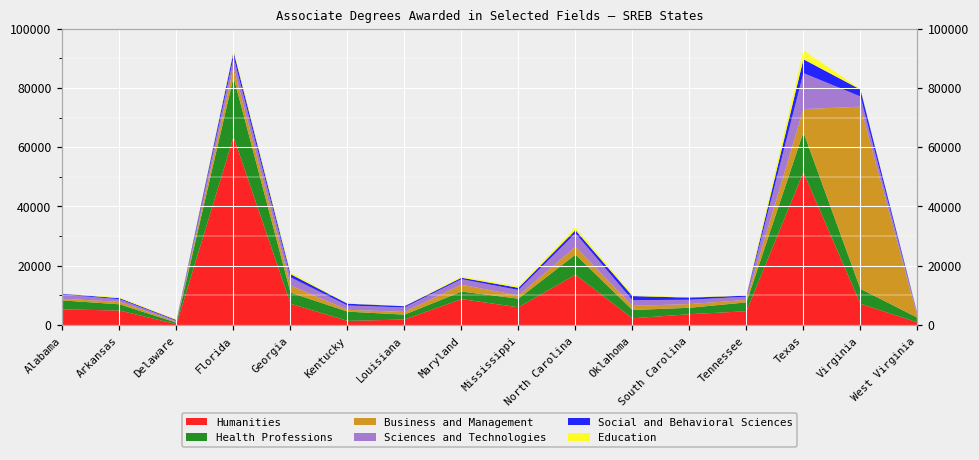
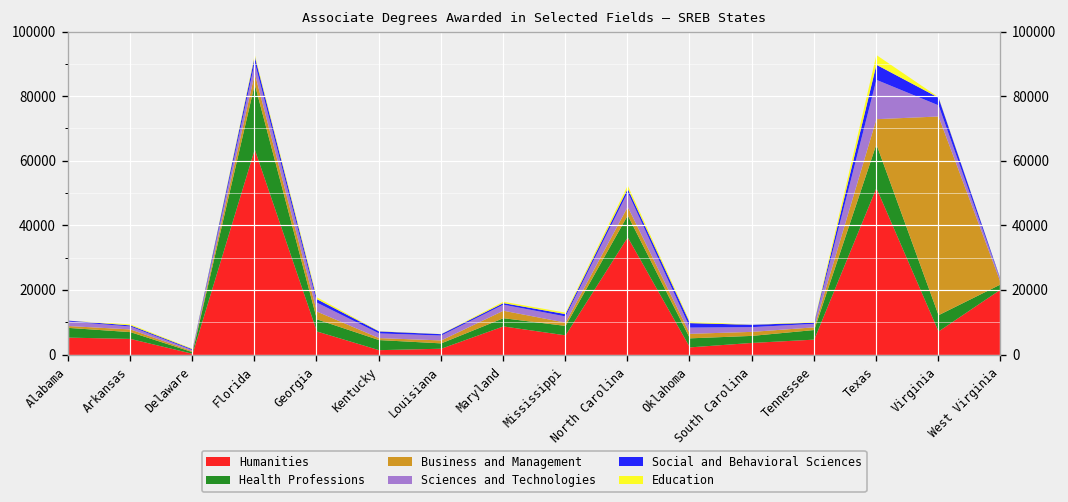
  {
    "Humanities": {
      "Alabama": 5000,
      "Arkansas": 5000,
      "Florida": 64000,
      "Georgia": 7000,
      "Kentucky": 2000,
      "Louisiana": 2000,
      "Maryland": 9000,
      "Mississippi": 6000,
-     "North Carolina": 17000,
+     "North Carolina": 36000,
      "Oklahoma": 2000,
      "South Carolina": 4000,
      "Tennessee": 5000,
      "Texas": 52000,
      "Virginia": 7000,
-     "West Virginia": 1000
+     "West Virginia": 20000
    },
    "Health Professions": {
      "Florida": 20000,
      "Georgia": 4000,
      "Maryland": 3000,
      "Mississippi": 3000,
      "North Carolina": 7000,
      "Oklahoma": 3000,
      "South Carolina": 2000,
      "Texas": 14000,
      "Virginia": 5000
    },
    "Business and Management": {
      "Florida": 3000,
      "Georgia": 2000,
      "Maryland": 2000,
      "Mississippi": 1000,
      "North Carolina": 3000,
      "Oklahoma": 1000,
      "South Carolina": 1000,
      "Texas": 8000,
      "Virginia": 62000
    },
    "Sciences and Technologies": {
      "Florida": 3000,
      "Georgia": 3000,
      "North Carolina": 5000,
      "Oklahoma": 2000,
      "Texas": 12000,
      "Virginia": 3000
    },
    "Social and Behavioral Sciences": {
      "North Carolina": 1000,
      "Texas": 5000
    },
    "Education": {
      "North Carolina": 1000,
      "Texas": 3000
    }
  }
